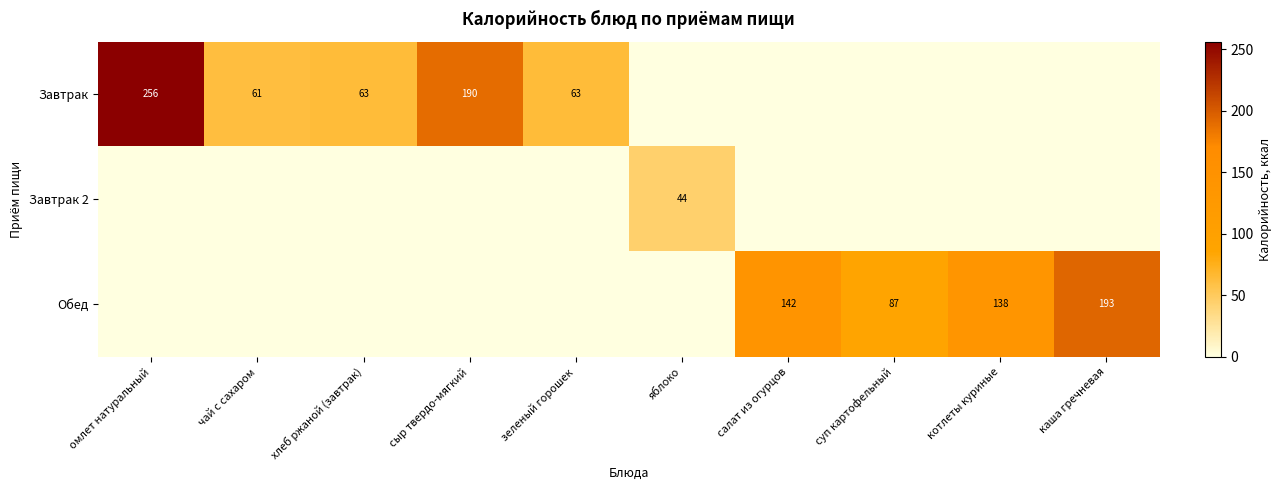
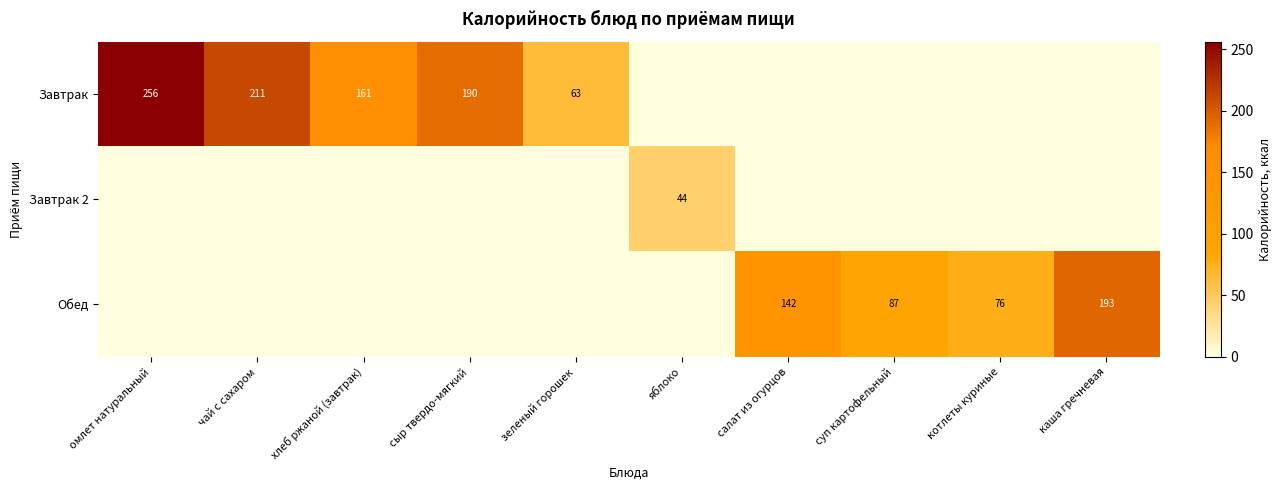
  {
    "Завтрак": {
      "омлет натуральный": 256,
-     "чай с сахаром": 61,
-     "хлеб ржаной (завтрак)": 63,
+     "чай с сахаром": 211,
+     "хлеб ржаной (завтрак)": 161,
      "сыр твердо-мягкий": 190,
      "зеленый горошек": 63
    },
    "Завтрак 2": {
      "яблоко": 44
    },
    "Обед": {
      "салат из огурцов": 142,
      "суп картофельный": 87,
-     "котлеты куриные": 138,
+     "котлеты куриные": 76,
      "каша гречневая": 193
    }
  }
